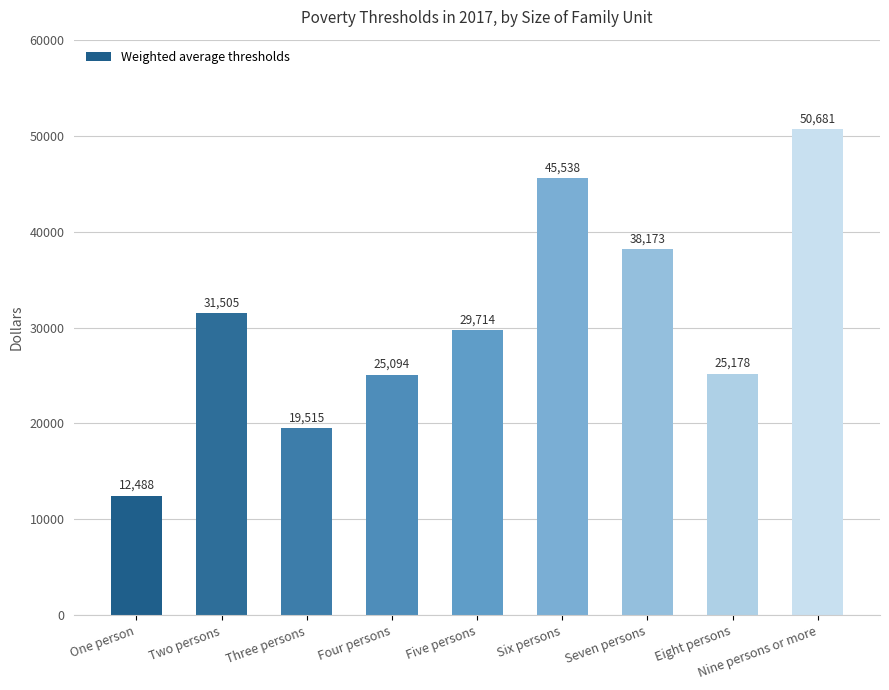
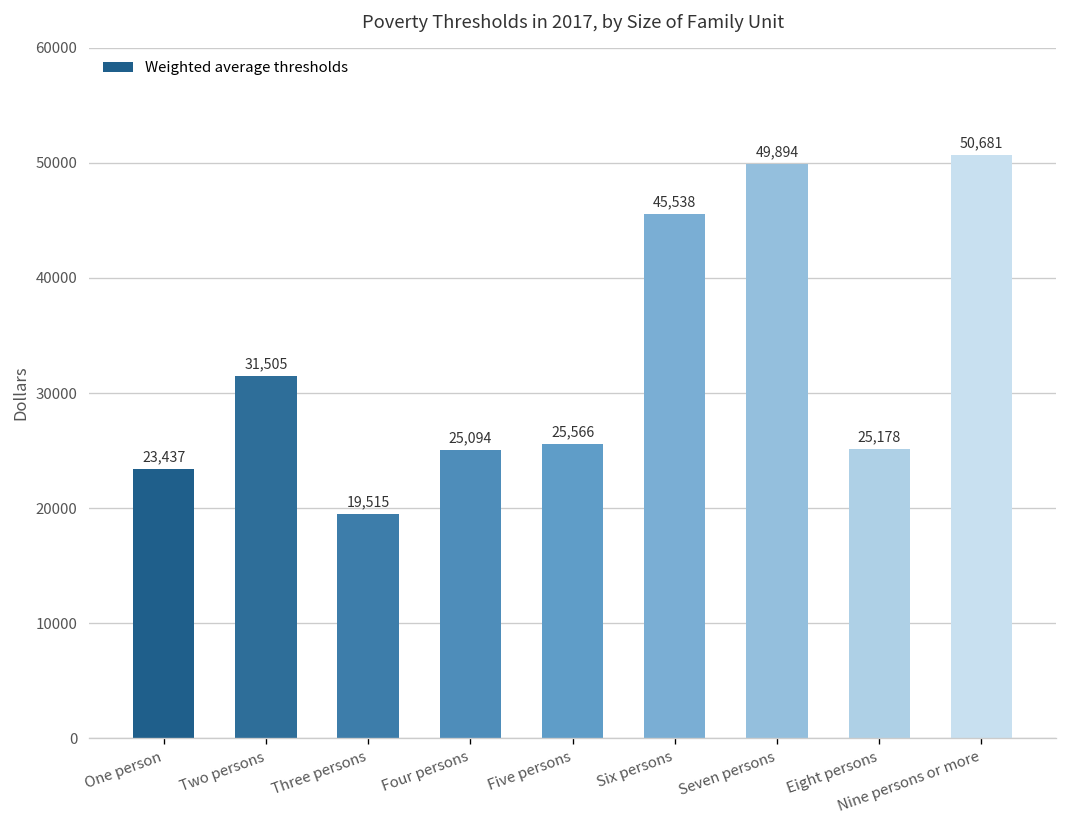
  {
-   "One person": "12,488",
+   "One person": "23,437",
    "Two persons": "31,505",
    "Three persons": "19,515",
    "Four persons": "25,094",
-   "Five persons": "29,714",
+   "Five persons": "25,566",
    "Six persons": "45,538",
-   "Seven persons": "38,173",
+   "Seven persons": "49,894",
    "Eight persons": "25,178",
    "Nine persons or more": "50,681"
  }
